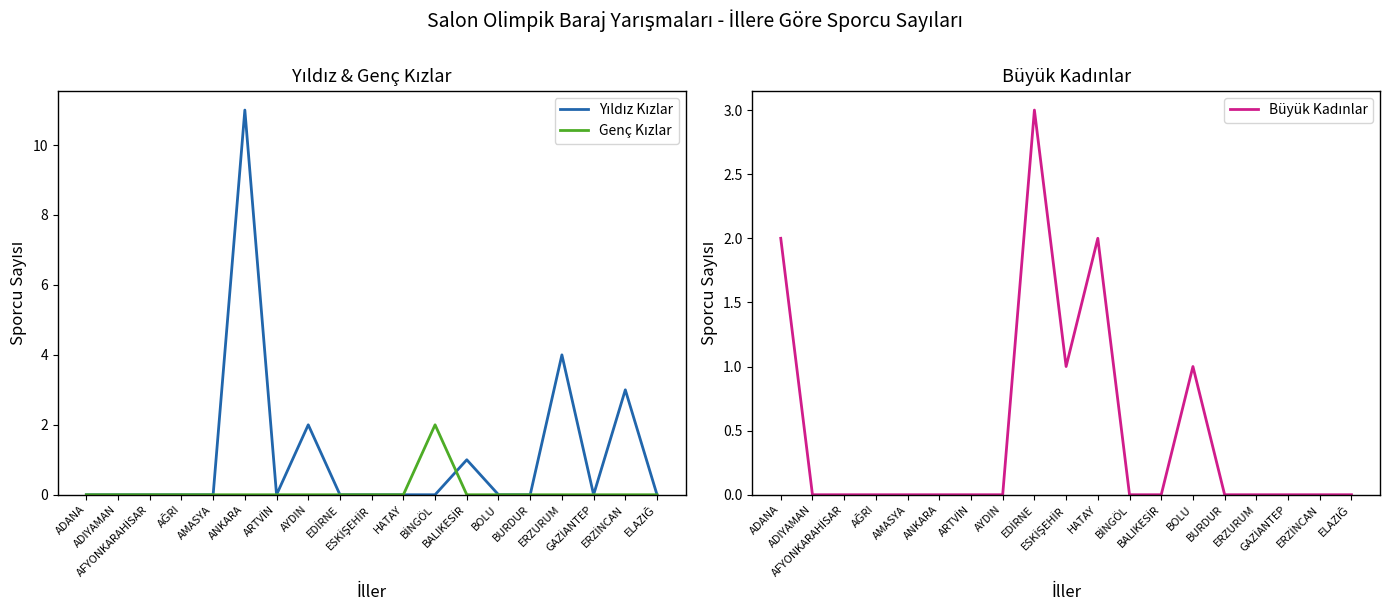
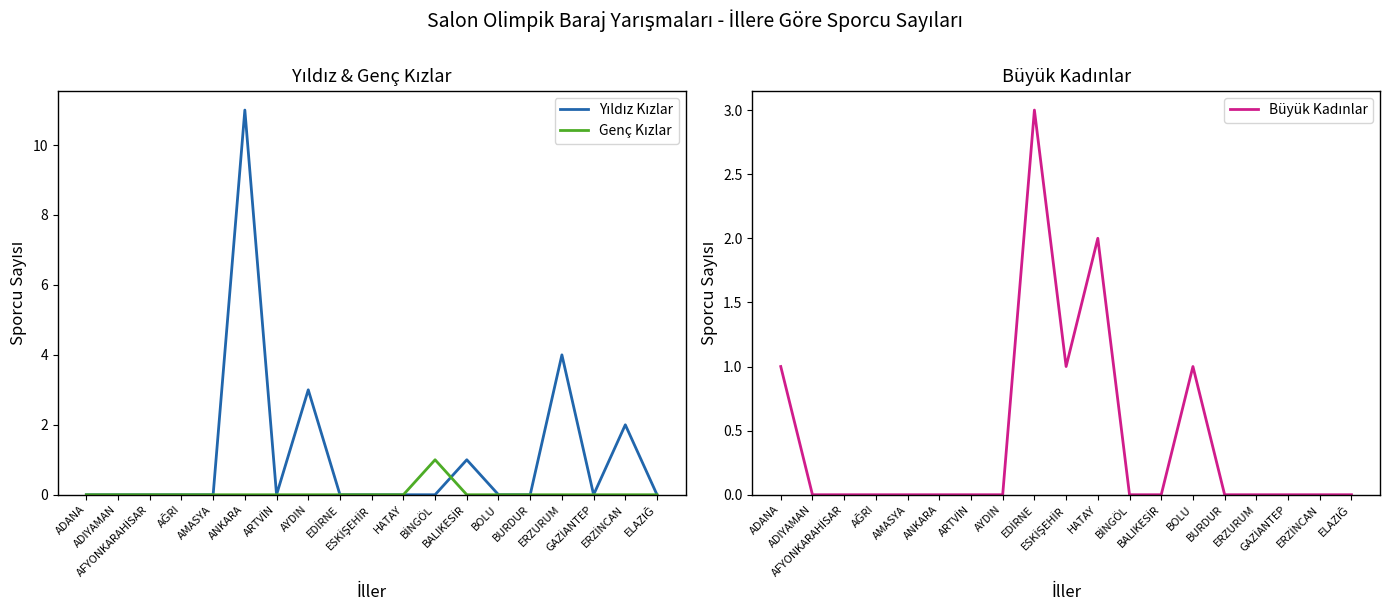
  {
    "Yıldız & Genç Kızlar": {
      "Yıldız Kızlar": {
        "ANKARA": 11,
-       "AYDIN": 2,
+       "AYDIN": 3,
        "BİNGÖL": 0,
        "BALIKESİR": 1,
        "ERZURUM": 4,
-       "ERZİNCAN": 3
+       "ERZİNCAN": 2
      },
      "Genç Kızlar": {
        "ANKARA": 0,
        "AYDIN": 0,
-       "BİNGÖL": 2,
+       "BİNGÖL": 1,
        "BALIKESİR": 0,
        "ERZURUM": 0,
        "ERZİNCAN": 0
      }
    },
    "Büyük Kadınlar": {
-     "ADANA": 2,
+     "ADANA": 1,
      "ADIYAMAN": 0,
      "AFYONKARAHİSAR": 0,
      "AĞRI": 0,
      "AMASYA": 0,
      "ANKARA": 0,
      "ARTVİN": 0,
      "AYDIN": 0,
      "EDİRNE": 3,
      "ESKİŞEHİR": 1,
      "HATAY": 2,
      "BİNGÖL": 0,
      "BALIKESİR": 0,
      "BOLU": 1,
      "BURDUR": 0,
      "ERZURUM": 0,
      "GAZİANTEP": 0,
      "ERZİNCAN": 0,
      "ELAZIĞ": 0
    }
  }
